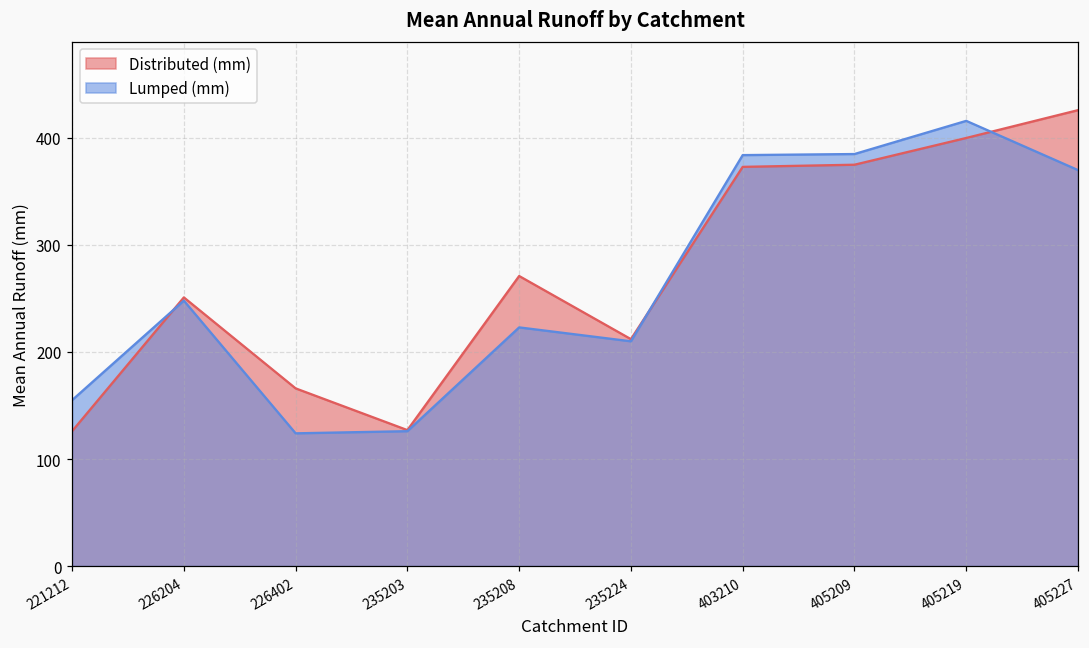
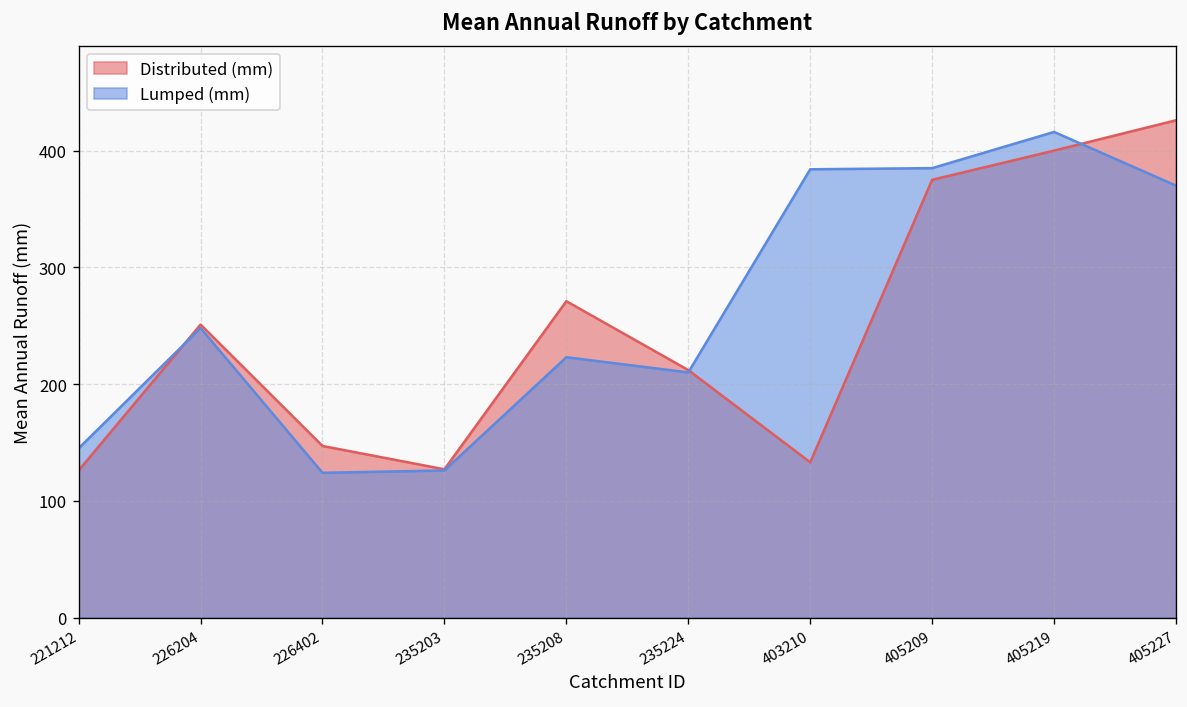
  {
    "Distributed (mm)": {
      "221212": 130,
      "226204": 250,
-     "226402": 170,
+     "226402": 150,
      "235208": 270,
-     "403210": 370,
+     "403210": 130,
      "405209": 380,
      "405219": 400,
      "405227": 430
    },
    "Lumped (mm)": {
-     "221212": 160,
+     "221212": 150,
      "226204": 250,
      "226402": 120,
      "235208": 220,
      "403210": 380,
      "405209": 390,
      "405219": 420,
      "405227": 370
    }
  }
